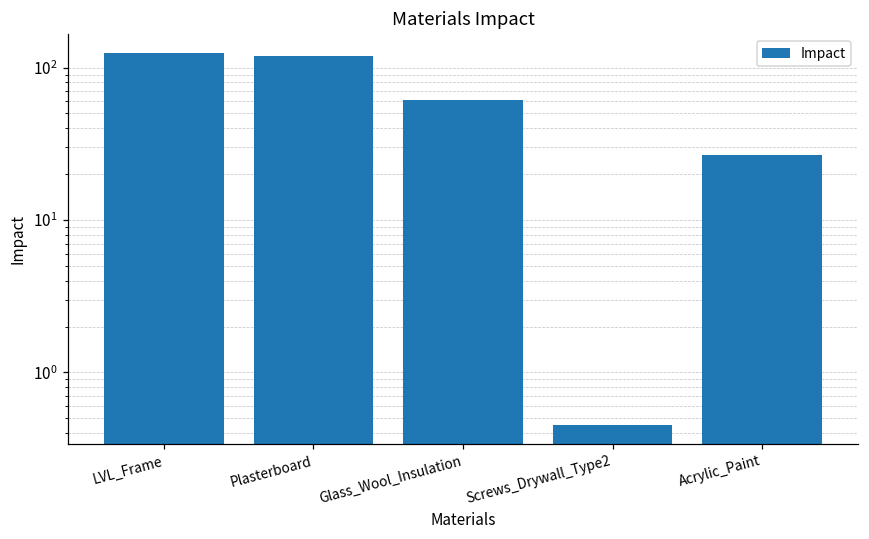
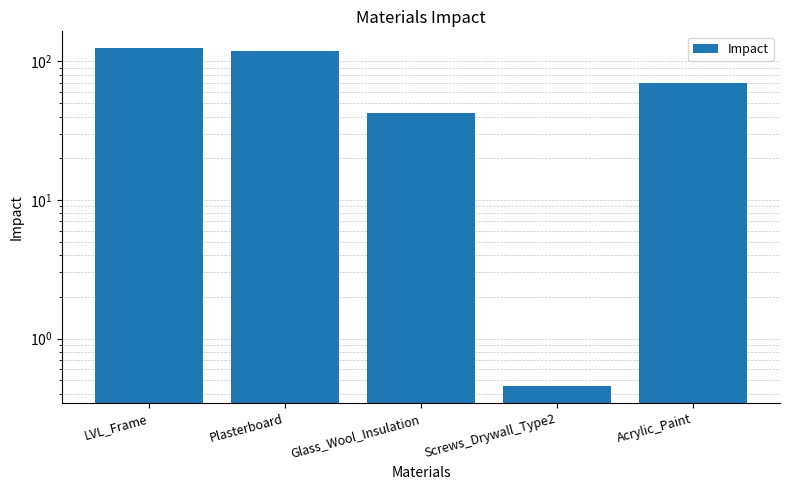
  {
    "LVL_Frame": 120,
    "Plasterboard": 120,
-   "Glass_Wool_Insulation": 60,
+   "Glass_Wool_Insulation": 42,
    "Screws_Drywall_Type2": 0.45,
-   "Acrylic_Paint": 27
+   "Acrylic_Paint": 70
  }
